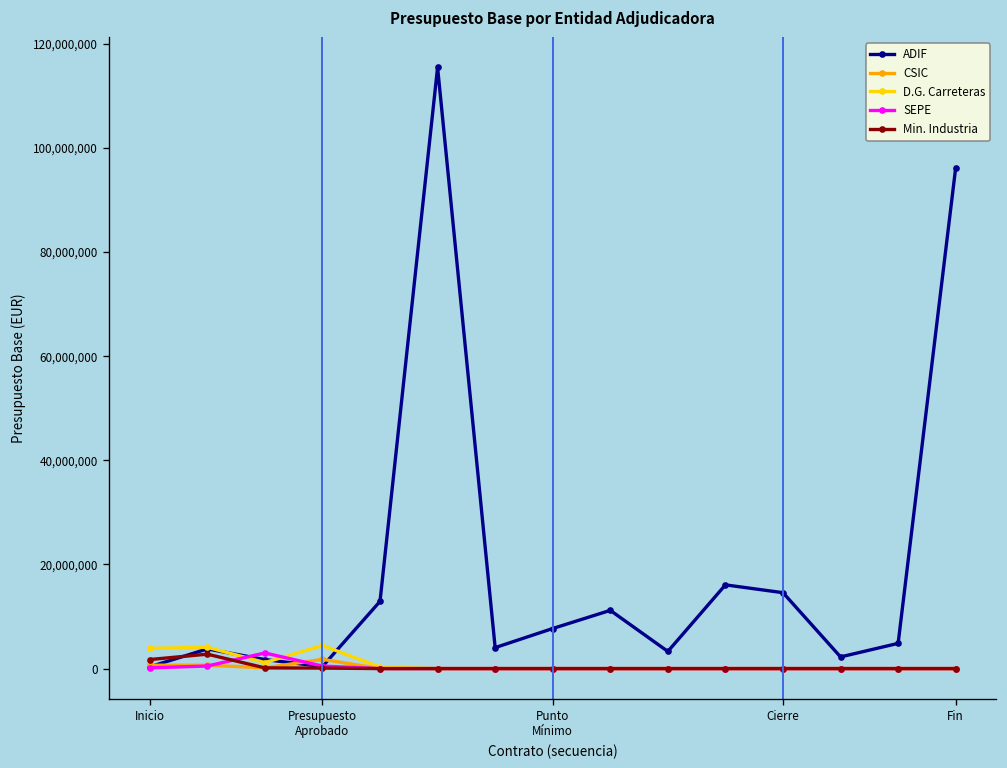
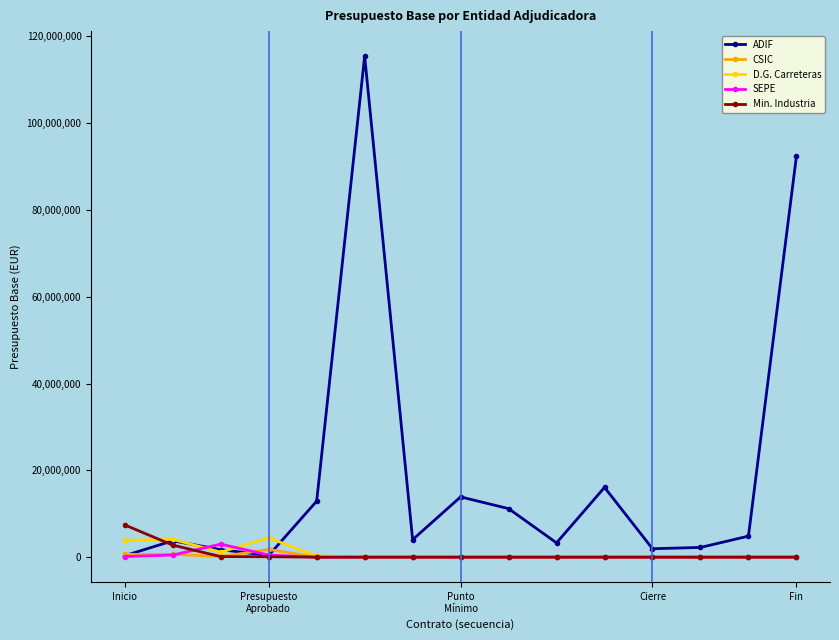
  {
    "ADIF": {
-     "Punto Mínimo": "8,000,000",
-     "Cierre": "15,000,000",
-     "Fin": "96,000,000"
+     "Punto Mínimo": "14,000,000",
+     "Cierre": "2,000,000",
+     "Fin": "92,000,000"
    },
    "Min. Industria": {
-     "Inicio": "2,000,000"
+     "Inicio": "7,000,000"
    }
  }
